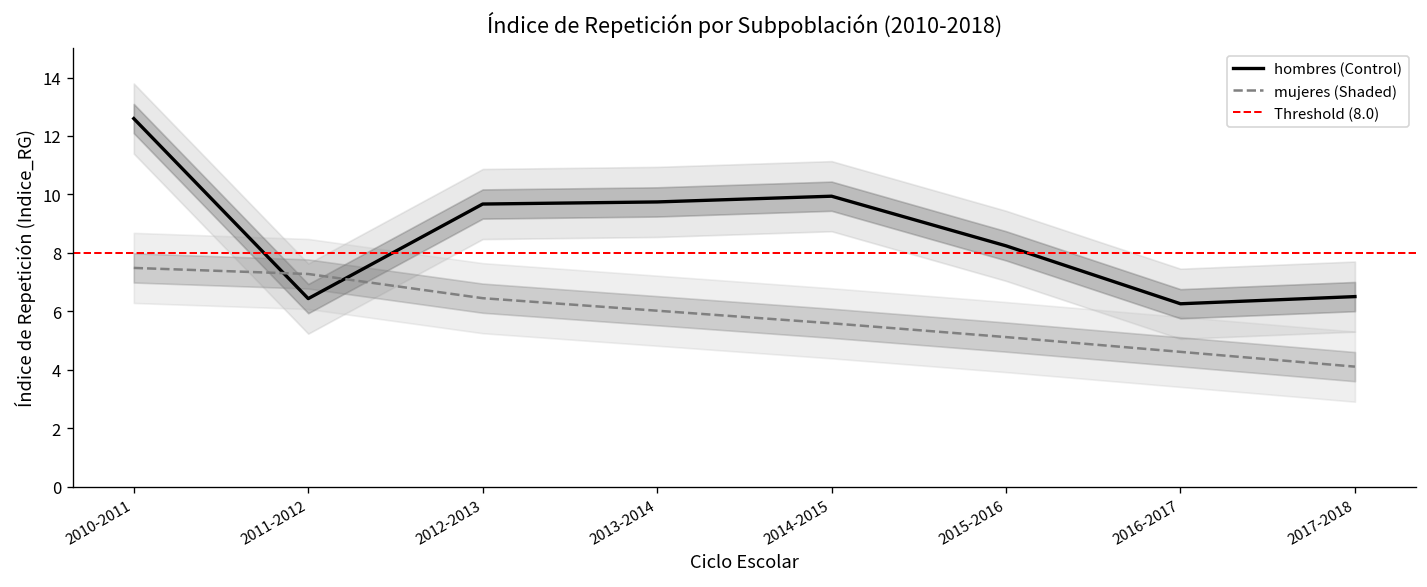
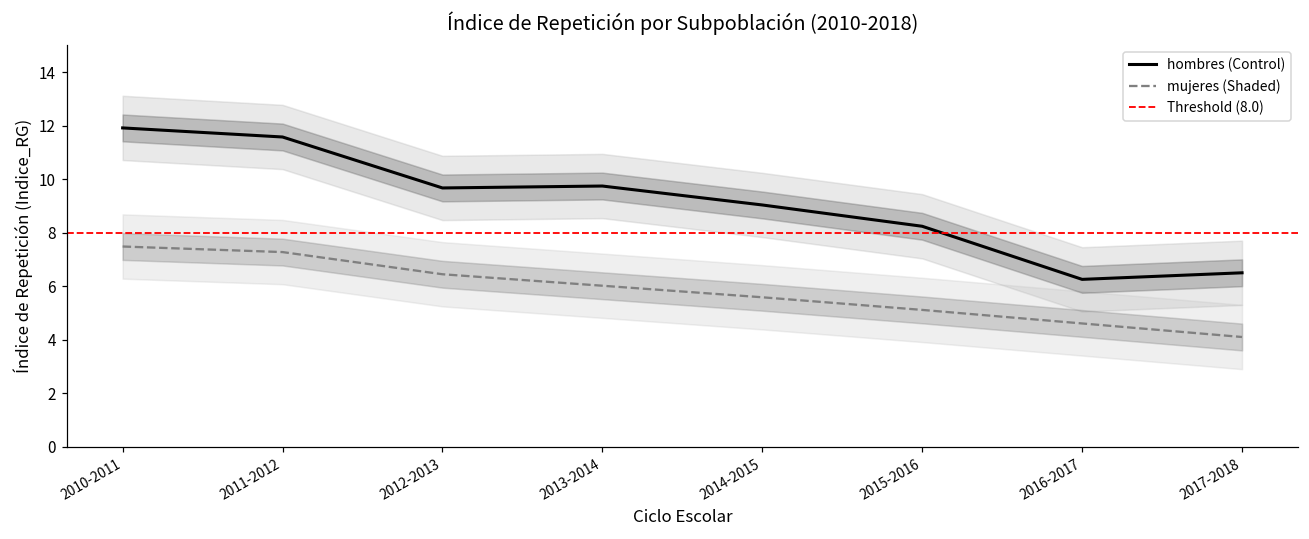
  {
    "hombres (Control)": {
-     "2010-2011": 12.6,
-     "2011-2012": 6.4,
+     "2010-2011": 11.9,
+     "2011-2012": 11.6,
      "2012-2013": 9.7,
      "2013-2014": 9.7,
-     "2014-2015": 9.9,
+     "2014-2015": 9.0,
      "2015-2016": 8.2,
      "2016-2017": 6.3,
      "2017-2018": 6.5
    }
  }
